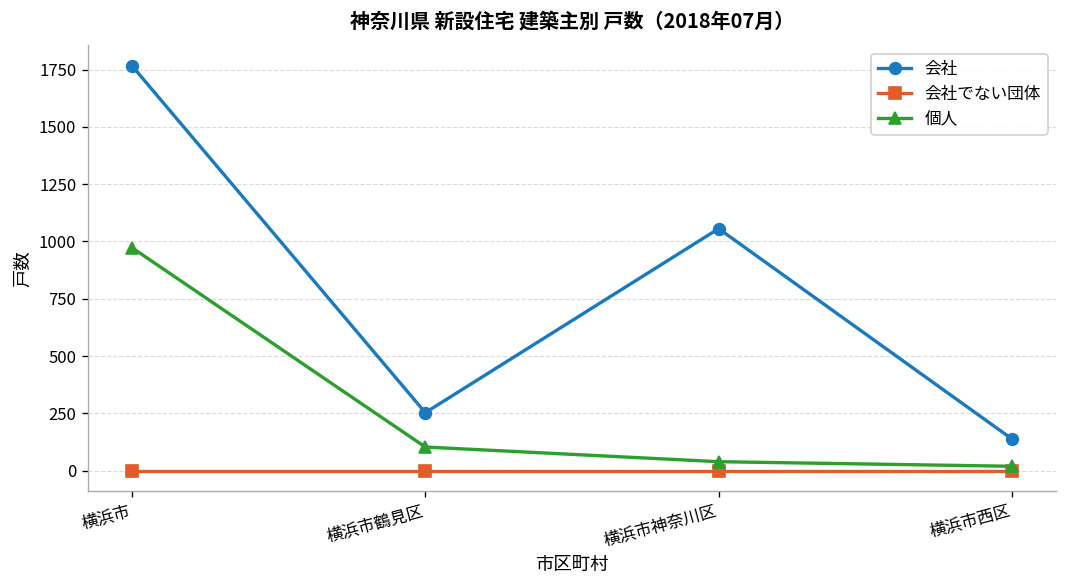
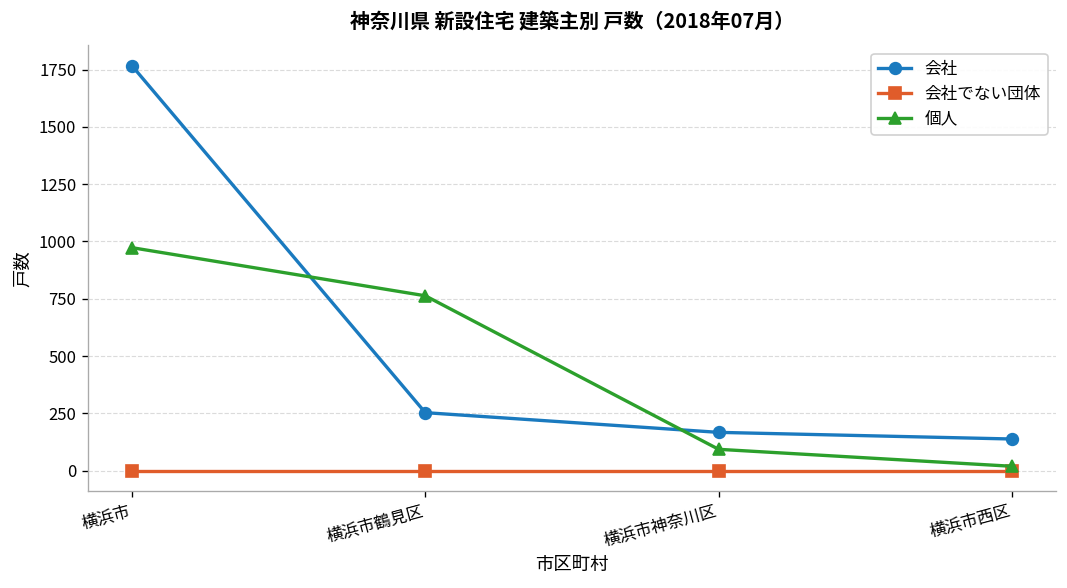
  {
    "会社": {
      "横浜市": 1770,
      "横浜市鶴見区": 250,
-     "横浜市神奈川区": 1060,
+     "横浜市神奈川区": 170,
      "横浜市西区": 140
    },
    "会社でない団体": {
      "横浜市": 0,
      "横浜市鶴見区": 0,
      "横浜市神奈川区": 0,
      "横浜市西区": 0
    },
    "個人": {
      "横浜市": 970,
-     "横浜市鶴見区": 100,
-     "横浜市神奈川区": 40,
+     "横浜市鶴見区": 760,
+     "横浜市神奈川区": 90,
      "横浜市西区": 20
    }
  }
